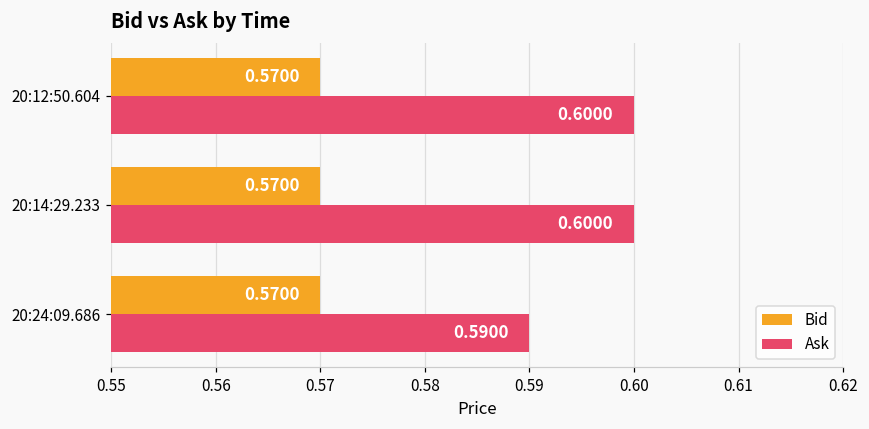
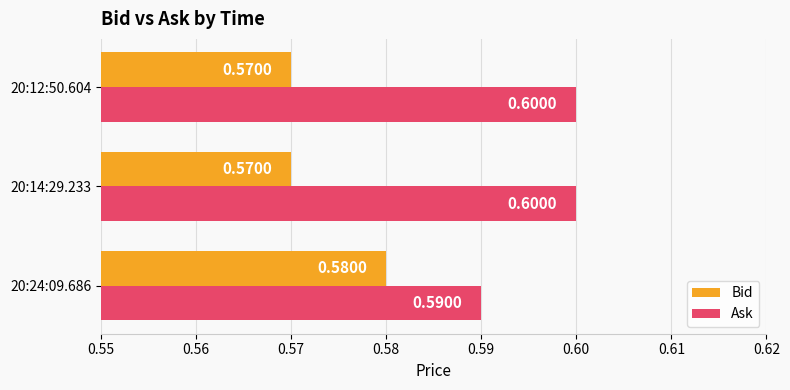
  {
    "Bid": {
      "20:12:50.604": 0.5700,
      "20:14:29.233": 0.5700,
-     "20:24:09.686": 0.5700
+     "20:24:09.686": 0.5800
    },
    "Ask": {
      "20:12:50.604": 0.6000,
      "20:14:29.233": 0.6000,
      "20:24:09.686": 0.5900
    }
  }
